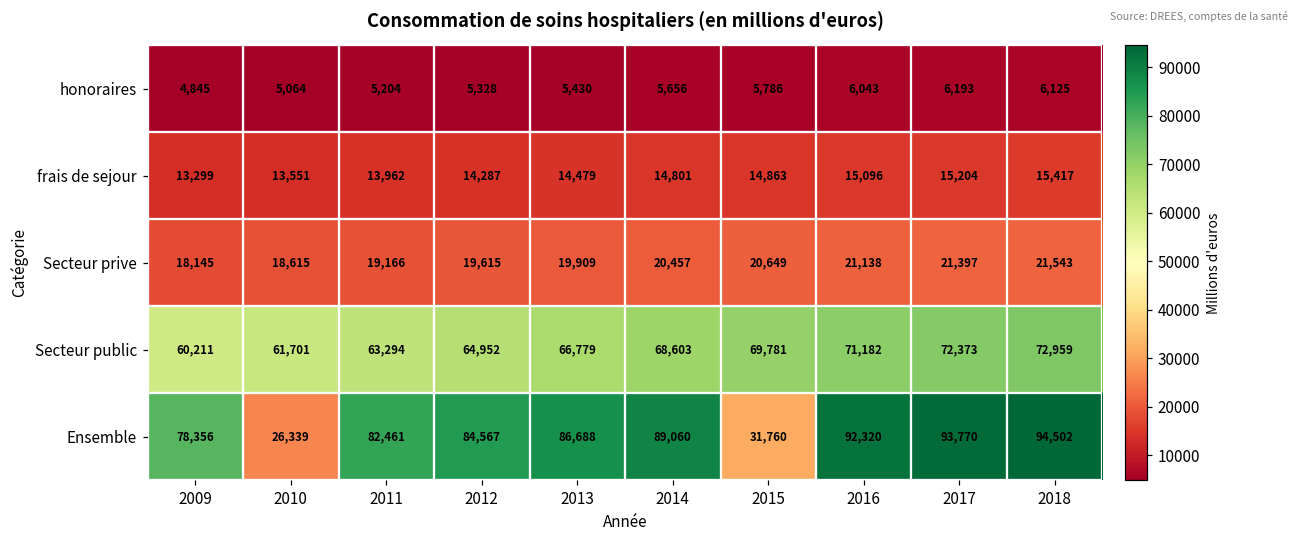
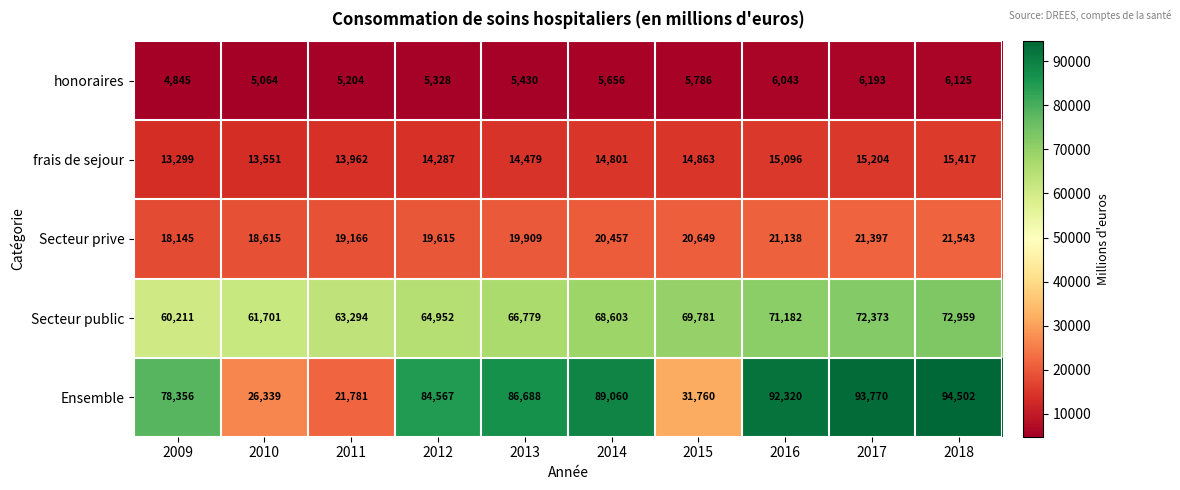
  {
    "honoraires": {
      "2009": "4,845",
      "2010": "5,064",
      "2011": "5,204",
      "2012": "5,328",
      "2013": "5,430",
      "2014": "5,656",
      "2015": "5,786",
      "2016": "6,043",
      "2017": "6,193",
      "2018": "6,125"
    },
    "frais de sejour": {
      "2009": "13,299",
      "2010": "13,551",
      "2011": "13,962",
      "2012": "14,287",
      "2013": "14,479",
      "2014": "14,801",
      "2015": "14,863",
      "2016": "15,096",
      "2017": "15,204",
      "2018": "15,417"
    },
    "Secteur prive": {
      "2009": "18,145",
      "2010": "18,615",
      "2011": "19,166",
      "2012": "19,615",
      "2013": "19,909",
      "2014": "20,457",
      "2015": "20,649",
      "2016": "21,138",
      "2017": "21,397",
      "2018": "21,543"
    },
    "Secteur public": {
      "2009": "60,211",
      "2010": "61,701",
      "2011": "63,294",
      "2012": "64,952",
      "2013": "66,779",
      "2014": "68,603",
      "2015": "69,781",
      "2016": "71,182",
      "2017": "72,373",
      "2018": "72,959"
    },
    "Ensemble": {
      "2009": "78,356",
      "2010": "26,339",
-     "2011": "82,461",
+     "2011": "21,781",
      "2012": "84,567",
      "2013": "86,688",
      "2014": "89,060",
      "2015": "31,760",
      "2016": "92,320",
      "2017": "93,770",
      "2018": "94,502"
    }
  }
